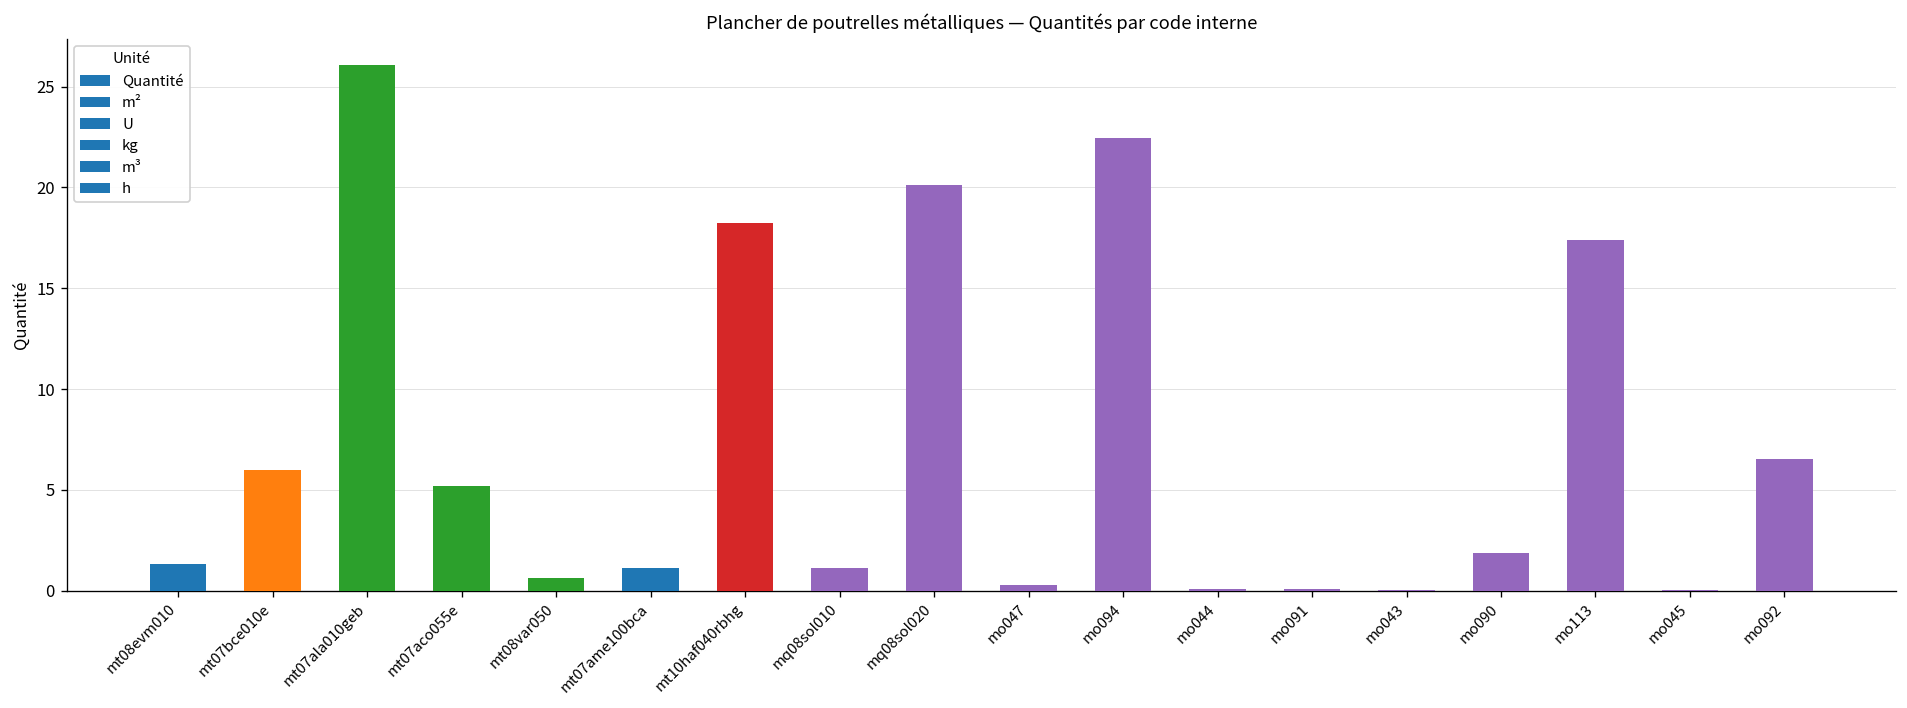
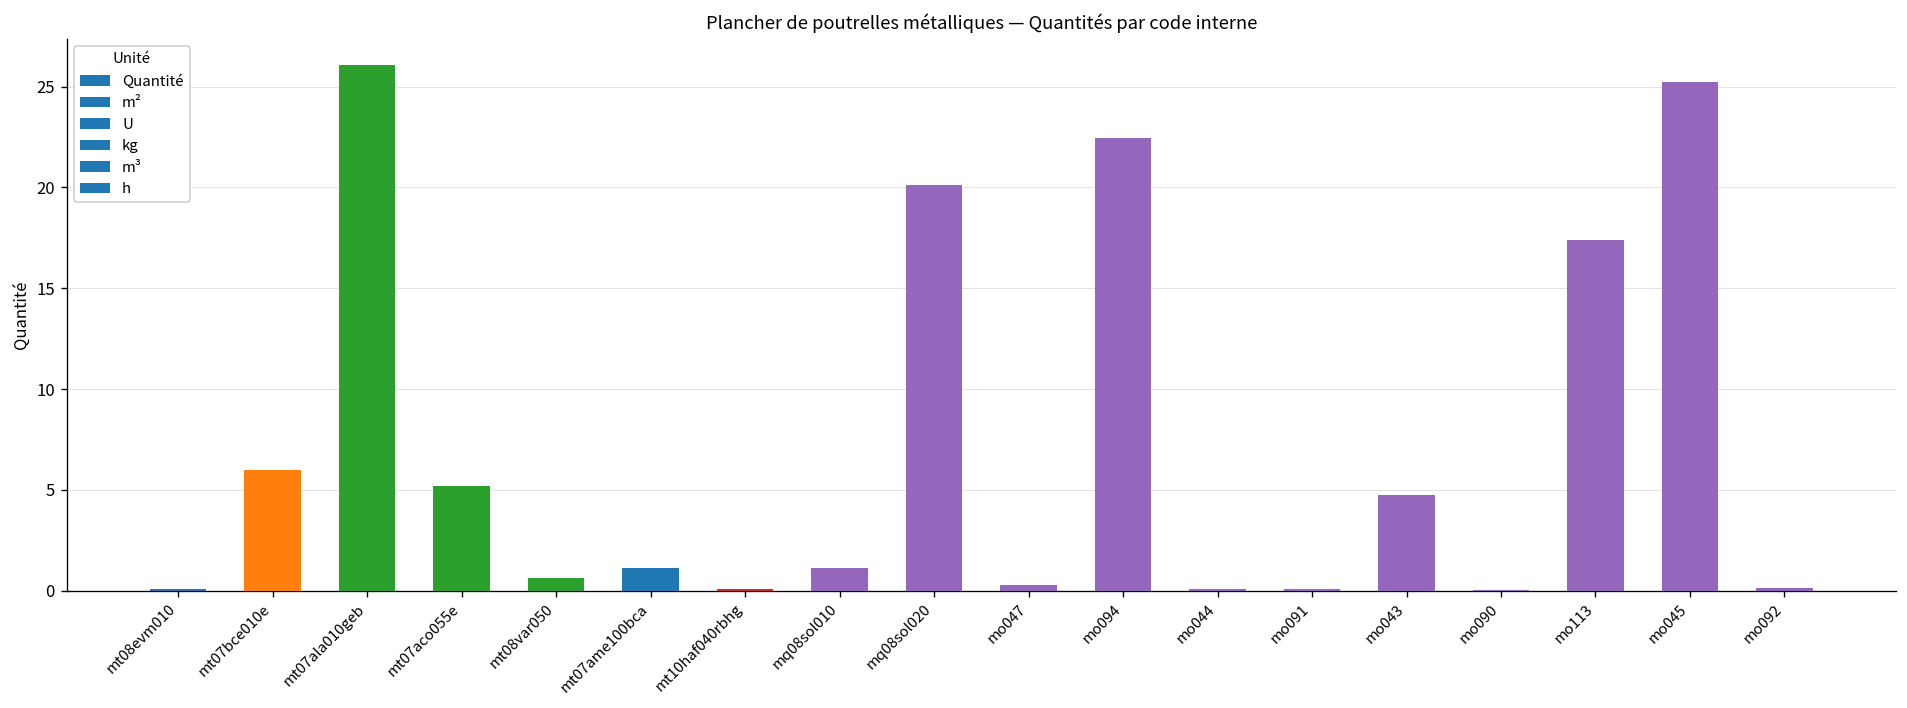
  {
-   "mt08evm010": 1.3,
+   "mt08evm010": 0.1,
    "mt07bce010e": 6.0,
    "mt07ala010geb": 26.1,
    "mt07aco055e": 5.2,
    "mt08var050": 0.6,
    "mt07ame100bca": 1.1,
-   "mt10haf040rbhg": 18.3,
+   "mt10haf040rbhg": 0.1,
    "mq08sol010": 1.1,
    "mq08sol020": 20.1,
    "mo047": 0.3,
    "mo094": 22.5,
-   "mo043": 0.1,
-   "mo090": 1.9,
+   "mo043": 4.7,
+   "mo090": 0.1,
    "mo113": 17.4,
-   "mo045": 0.0,
-   "mo092": 6.5
+   "mo045": 25.3,
+   "mo092": 0.1
  }
